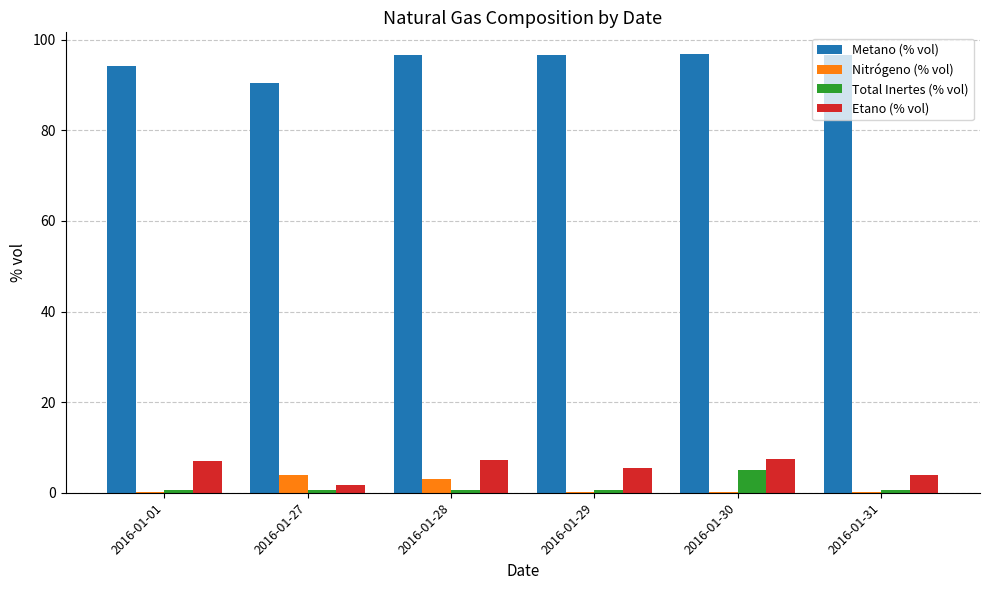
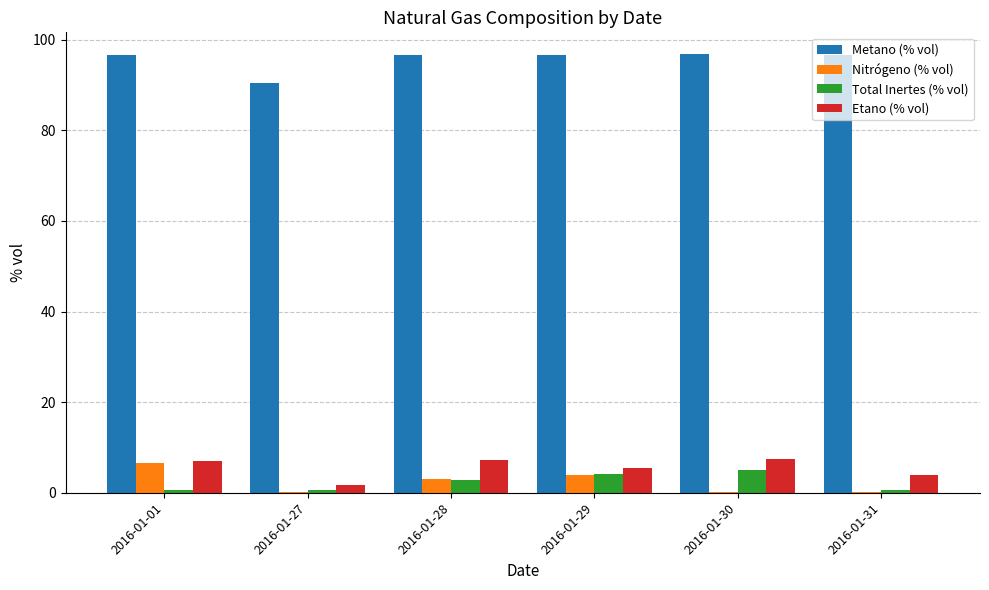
  {
    "Metano (% vol)": {
-     "2016-01-01": 94,
+     "2016-01-01": 97,
      "2016-01-27": 90,
      "2016-01-28": 97,
      "2016-01-29": 97,
      "2016-01-30": 97
    },
    "Nitrógeno (% vol)": {
-     "2016-01-01": 0,
-     "2016-01-27": 4,
+     "2016-01-01": 6,
+     "2016-01-27": 0,
      "2016-01-28": 3,
-     "2016-01-29": 0
+     "2016-01-29": 4
    },
    "Total Inertes (% vol)": {
      "2016-01-01": 1,
-     "2016-01-28": 1,
-     "2016-01-29": 1,
+     "2016-01-28": 3,
+     "2016-01-29": 4,
      "2016-01-30": 5,
      "2016-01-31": 1
    },
    "Etano (% vol)": {
      "2016-01-01": 7,
      "2016-01-27": 2,
      "2016-01-28": 7,
      "2016-01-29": 6,
      "2016-01-30": 8,
      "2016-01-31": 4
    }
  }
